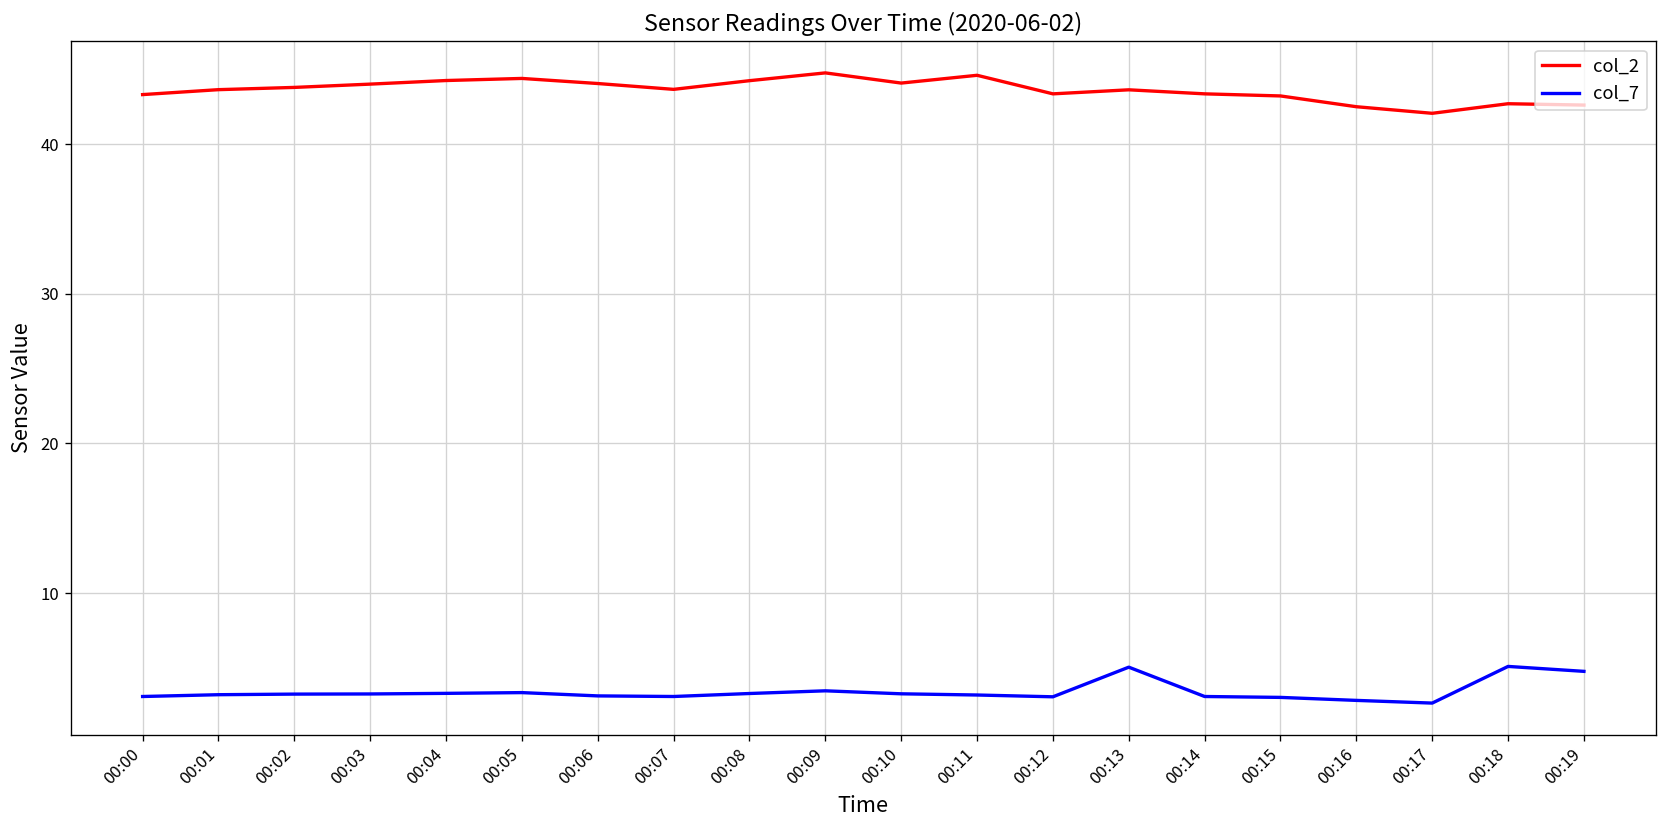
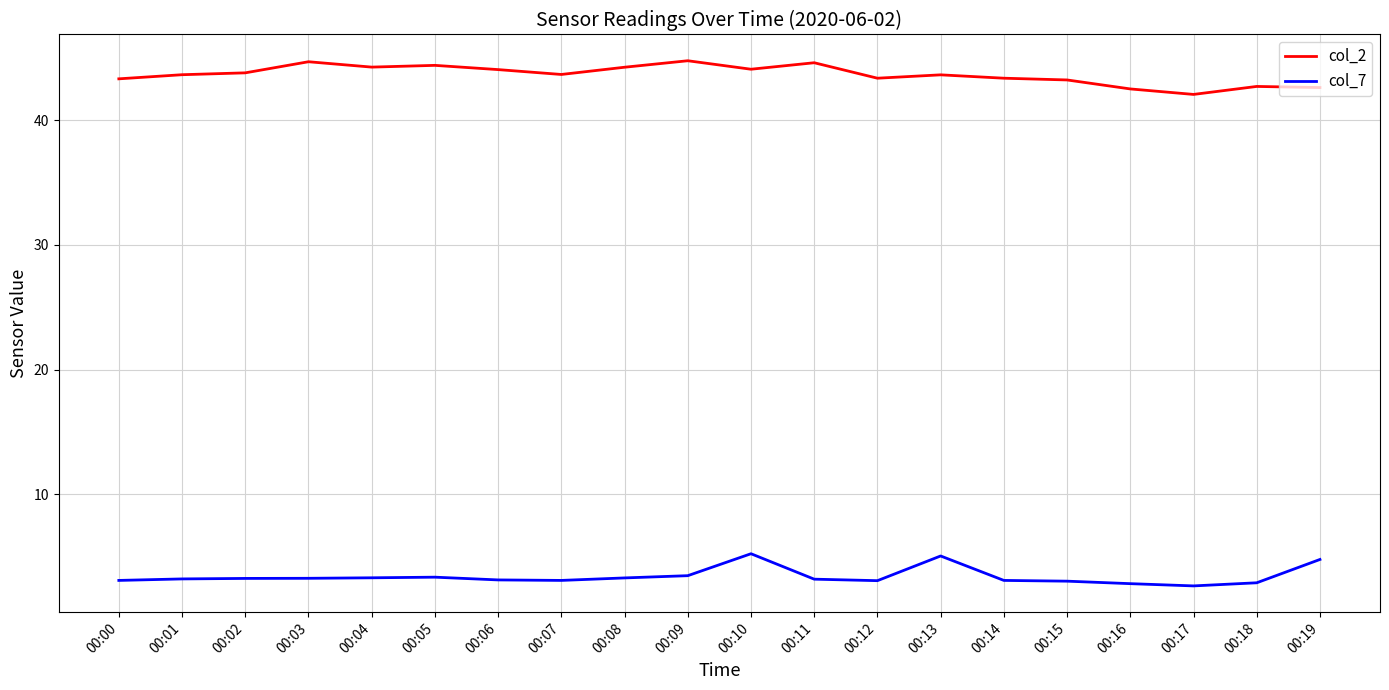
  {
    "col_2": {
      "00:00": 43.3,
      "00:01": 43.6,
      "00:02": 43.8,
-     "00:03": 44.0,
+     "00:03": 44.7,
      "00:04": 44.3,
      "00:05": 44.4,
      "00:06": 44.1,
      "00:07": 43.7,
      "00:08": 44.2,
      "00:09": 44.8,
      "00:10": 44.1,
      "00:11": 44.6,
      "00:12": 43.4,
      "00:13": 43.6,
      "00:14": 43.4,
      "00:15": 43.2,
      "00:16": 42.5,
      "00:17": 42.1,
      "00:18": 42.7
    },
    "col_7": {
      "00:00": 3.1,
      "00:01": 3.2,
      "00:02": 3.3,
      "00:03": 3.3,
      "00:04": 3.3,
      "00:05": 3.4,
      "00:06": 3.1,
      "00:07": 3.1,
      "00:08": 3.3,
      "00:09": 3.5,
-     "00:10": 3.3,
+     "00:10": 5.2,
      "00:11": 3.2,
      "00:12": 3.1,
      "00:13": 5.1,
      "00:14": 3.1,
      "00:15": 3.0,
      "00:16": 2.8,
      "00:17": 2.7,
-     "00:18": 5.1,
+     "00:18": 2.9,
      "00:19": 4.8
    }
  }
